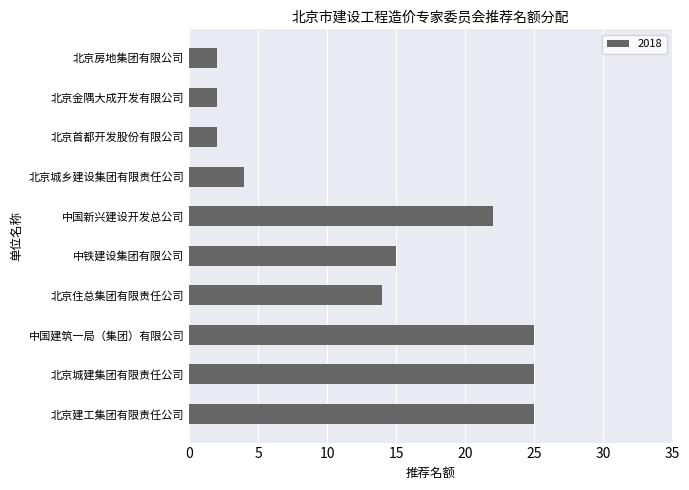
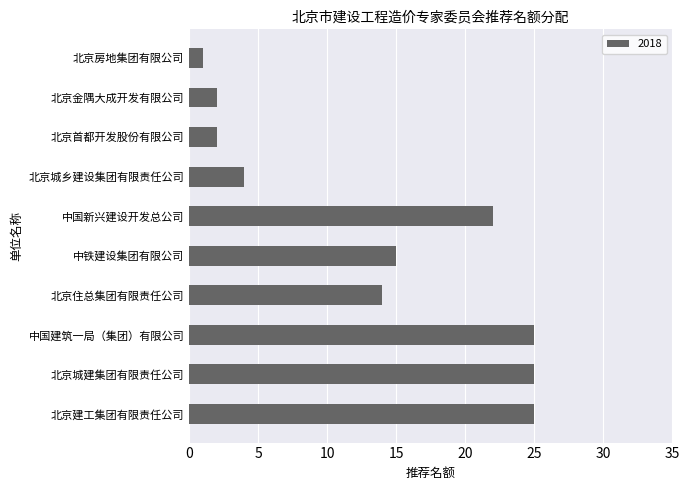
  {
-   "北京房地集团有限公司": 2,
+   "北京房地集团有限公司": 1,
    "北京金隅大成开发有限公司": 2,
    "北京首都开发股份有限公司": 2,
    "北京城乡建设集团有限责任公司": 4,
    "中国新兴建设开发总公司": 22,
    "中铁建设集团有限公司": 15,
    "北京住总集团有限责任公司": 14,
    "中国建筑一局（集团）有限公司": 25,
    "北京城建集团有限责任公司": 25,
    "北京建工集团有限责任公司": 25
  }
